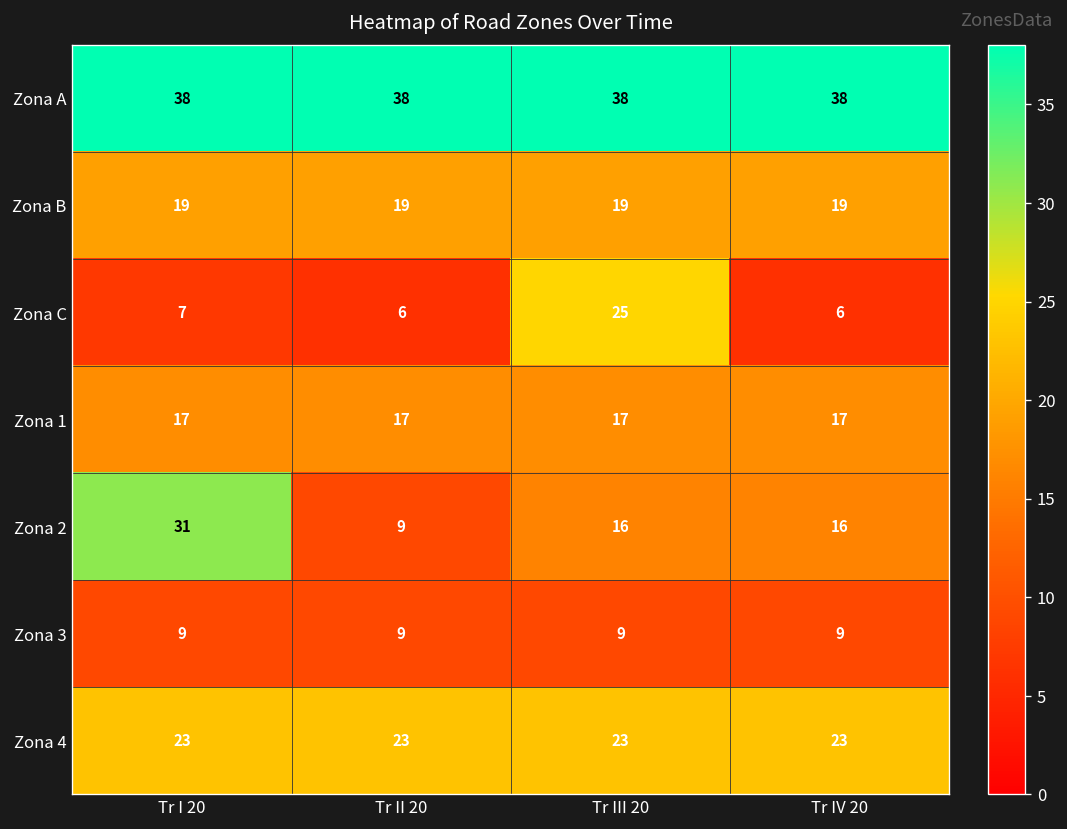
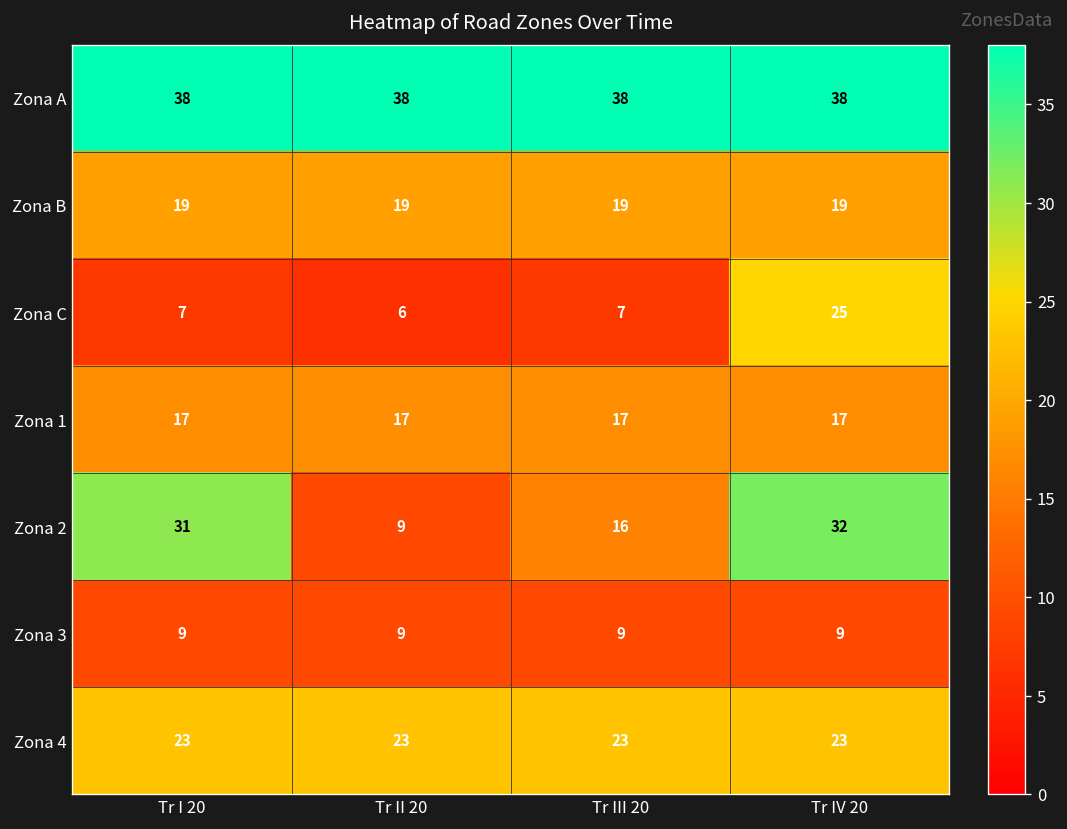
  {
    "Zona A": {
      "Tr I 20": 38,
      "Tr II 20": 38,
      "Tr III 20": 38,
      "Tr IV 20": 38
    },
    "Zona B": {
      "Tr I 20": 19,
      "Tr II 20": 19,
      "Tr III 20": 19,
      "Tr IV 20": 19
    },
    "Zona C": {
      "Tr I 20": 7,
      "Tr II 20": 6,
-     "Tr III 20": 25,
-     "Tr IV 20": 6
+     "Tr III 20": 7,
+     "Tr IV 20": 25
    },
    "Zona 1": {
      "Tr I 20": 17,
      "Tr II 20": 17,
      "Tr III 20": 17,
      "Tr IV 20": 17
    },
    "Zona 2": {
      "Tr I 20": 31,
      "Tr II 20": 9,
      "Tr III 20": 16,
-     "Tr IV 20": 16
+     "Tr IV 20": 32
    },
    "Zona 3": {
      "Tr I 20": 9,
      "Tr II 20": 9,
      "Tr III 20": 9,
      "Tr IV 20": 9
    },
    "Zona 4": {
      "Tr I 20": 23,
      "Tr II 20": 23,
      "Tr III 20": 23,
      "Tr IV 20": 23
    }
  }
